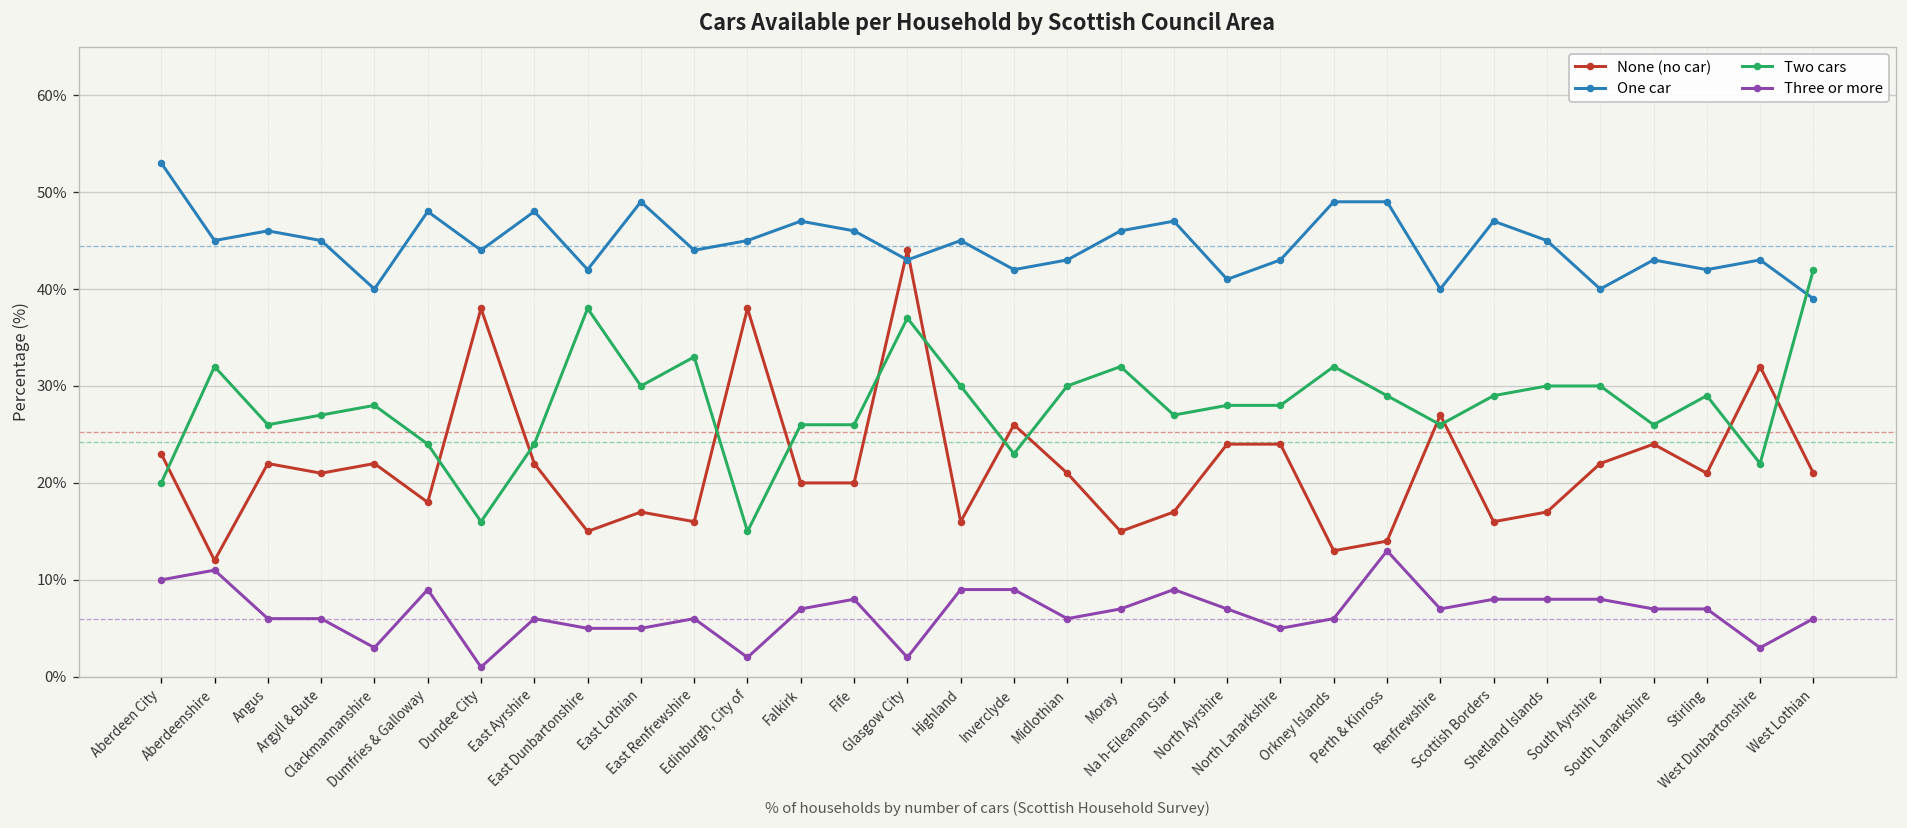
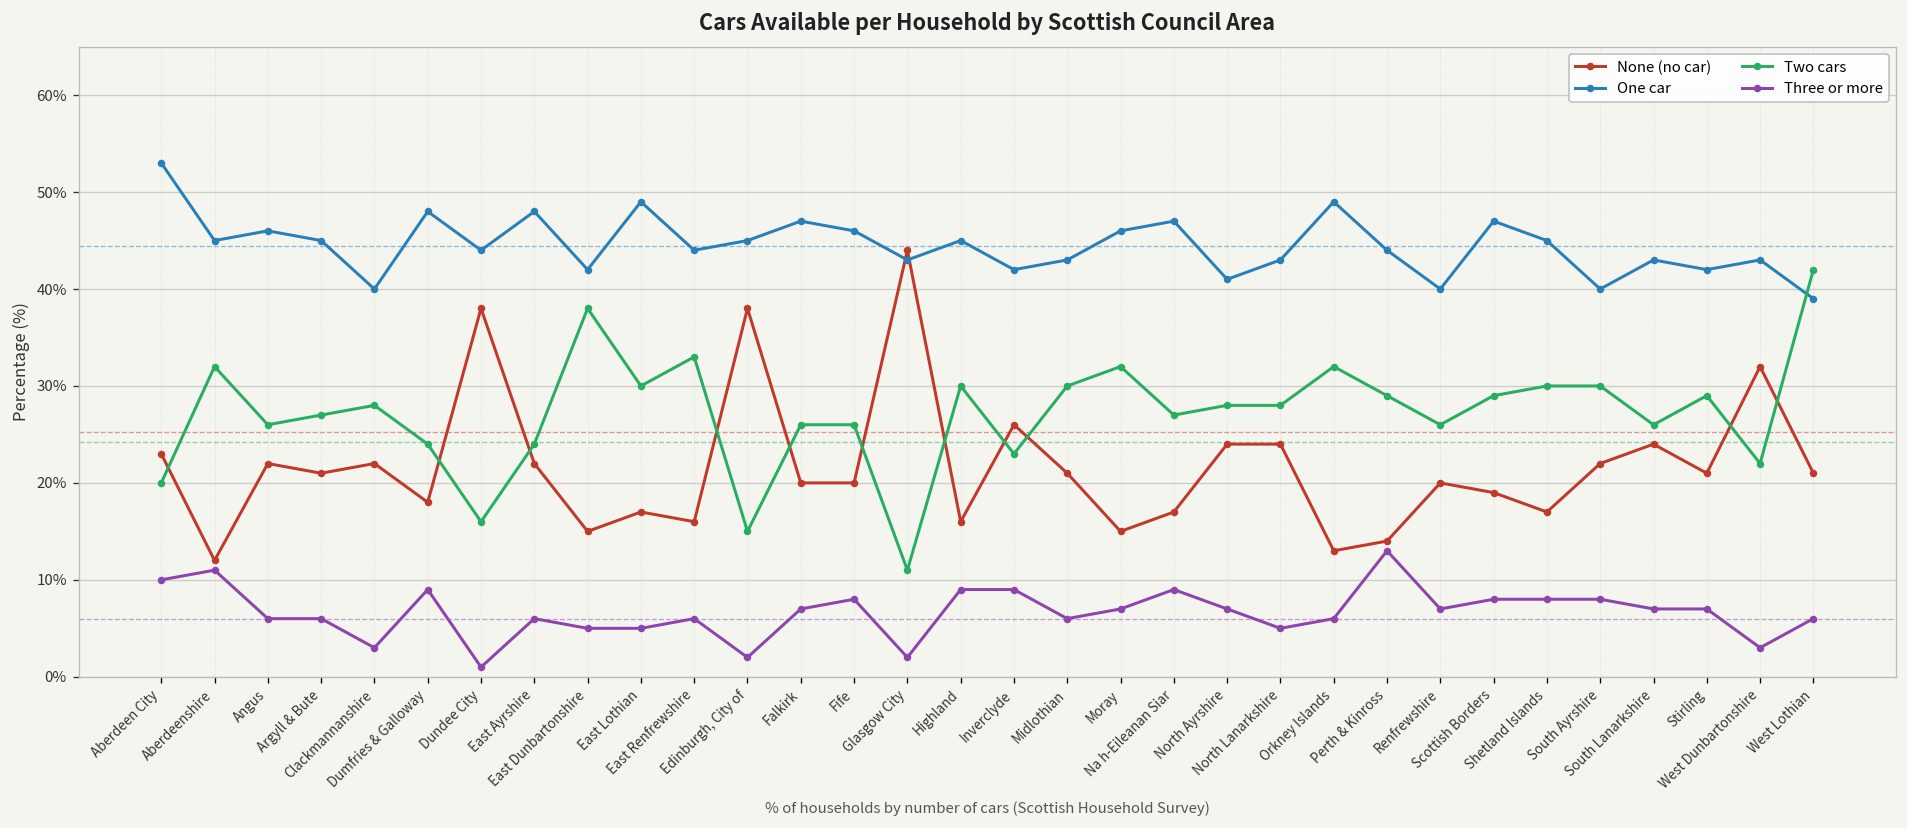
  {
    "None (no car)": {
      "Aberdeen City": "23%",
      "Aberdeenshire": "12%",
      "Angus": "22%",
      "Argyll & Bute": "21%",
      "Clackmannanshire": "22%",
      "Dumfries & Galloway": "18%",
      "Dundee City": "38%",
      "East Ayrshire": "22%",
      "East Dunbartonshire": "15%",
      "East Lothian": "17%",
      "East Renfrewshire": "16%",
      "Edinburgh, City of": "38%",
      "Falkirk": "20%",
      "Fife": "20%",
      "Glasgow City": "44%",
      "Highland": "16%",
      "Inverclyde": "26%",
      "Midlothian": "21%",
      "Moray": "15%",
      "Na h-Eileanan Siar": "17%",
      "North Ayrshire": "24%",
      "North Lanarkshire": "24%",
      "Orkney Islands": "13%",
      "Perth & Kinross": "14%",
-     "Renfrewshire": "27%",
-     "Scottish Borders": "16%",
+     "Renfrewshire": "20%",
+     "Scottish Borders": "19%",
      "Shetland Islands": "17%",
      "South Ayrshire": "22%",
      "South Lanarkshire": "24%",
      "Stirling": "21%",
      "West Dunbartonshire": "32%",
      "West Lothian": "21%"
    },
    "One car": {
      "Aberdeen City": "53%",
      "Aberdeenshire": "45%",
      "Angus": "46%",
      "Argyll & Bute": "45%",
      "Clackmannanshire": "40%",
      "Dumfries & Galloway": "48%",
      "Dundee City": "44%",
      "East Ayrshire": "48%",
      "East Dunbartonshire": "42%",
      "East Lothian": "49%",
      "East Renfrewshire": "44%",
      "Edinburgh, City of": "45%",
      "Falkirk": "47%",
      "Fife": "46%",
      "Glasgow City": "43%",
      "Highland": "45%",
      "Inverclyde": "42%",
      "Midlothian": "43%",
      "Moray": "46%",
      "Na h-Eileanan Siar": "47%",
      "North Ayrshire": "41%",
      "North Lanarkshire": "43%",
      "Orkney Islands": "49%",
-     "Perth & Kinross": "49%",
+     "Perth & Kinross": "44%",
      "Renfrewshire": "40%",
      "Scottish Borders": "47%",
      "Shetland Islands": "45%",
      "South Ayrshire": "40%",
      "South Lanarkshire": "43%",
      "Stirling": "42%",
      "West Dunbartonshire": "43%",
      "West Lothian": "39%"
    },
    "Two cars": {
      "Aberdeen City": "20%",
      "Aberdeenshire": "32%",
      "Angus": "26%",
      "Argyll & Bute": "27%",
      "Clackmannanshire": "28%",
      "Dumfries & Galloway": "24%",
      "Dundee City": "16%",
      "East Ayrshire": "24%",
      "East Dunbartonshire": "38%",
      "East Lothian": "30%",
      "East Renfrewshire": "33%",
      "Edinburgh, City of": "15%",
      "Falkirk": "26%",
      "Fife": "26%",
-     "Glasgow City": "37%",
+     "Glasgow City": "11%",
      "Highland": "30%",
      "Inverclyde": "23%",
      "Midlothian": "30%",
      "Moray": "32%",
      "Na h-Eileanan Siar": "27%",
      "North Ayrshire": "28%",
      "North Lanarkshire": "28%",
      "Orkney Islands": "32%",
      "Perth & Kinross": "29%",
      "Renfrewshire": "26%",
      "Scottish Borders": "29%",
      "Shetland Islands": "30%",
      "South Ayrshire": "30%",
      "South Lanarkshire": "26%",
      "Stirling": "29%",
      "West Dunbartonshire": "22%",
      "West Lothian": "42%"
    },
    "Three or more": {
      "Aberdeen City": "10%",
      "Aberdeenshire": "11%",
      "Angus": "6%",
      "Argyll & Bute": "6%",
      "Clackmannanshire": "3%",
      "Dumfries & Galloway": "9%",
      "Dundee City": "1%",
      "East Ayrshire": "6%",
      "East Dunbartonshire": "5%",
      "East Lothian": "5%",
      "East Renfrewshire": "6%",
      "Edinburgh, City of": "2%",
      "Falkirk": "7%",
      "Fife": "8%",
      "Glasgow City": "2%",
      "Highland": "9%",
      "Inverclyde": "9%",
      "Midlothian": "6%",
      "Moray": "7%",
      "Na h-Eileanan Siar": "9%",
      "North Ayrshire": "7%",
      "North Lanarkshire": "5%",
      "Orkney Islands": "6%",
      "Perth & Kinross": "13%",
      "Renfrewshire": "7%",
      "Scottish Borders": "8%",
      "Shetland Islands": "8%",
      "South Ayrshire": "8%",
      "South Lanarkshire": "7%",
      "Stirling": "7%",
      "West Dunbartonshire": "3%",
      "West Lothian": "6%"
    }
  }
